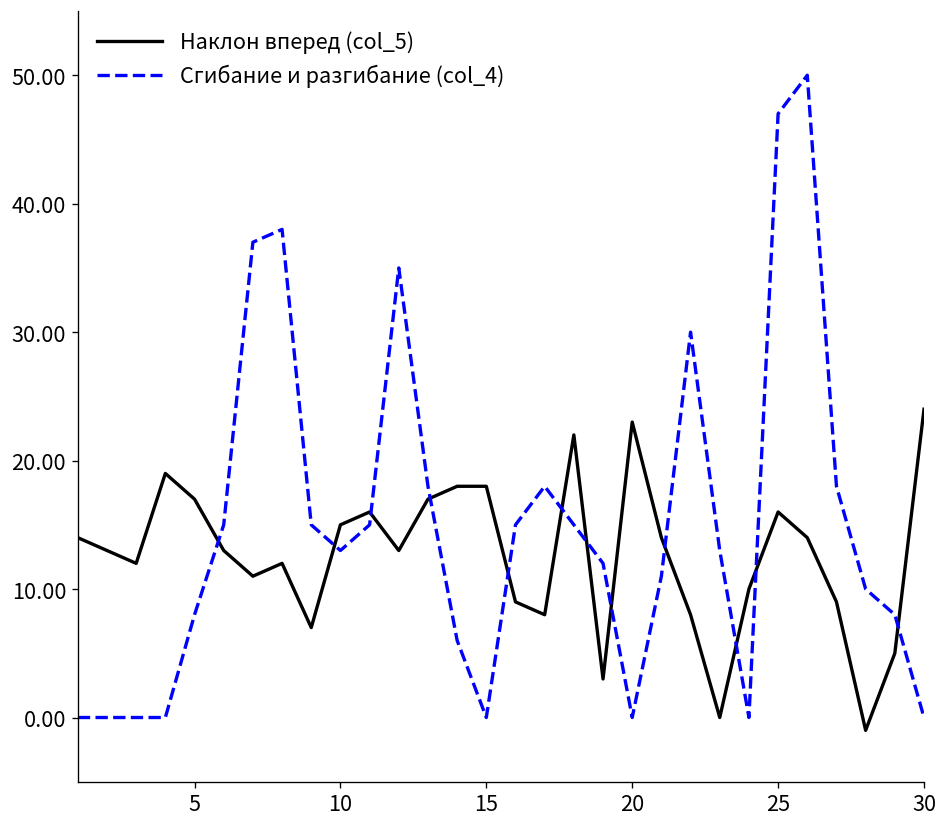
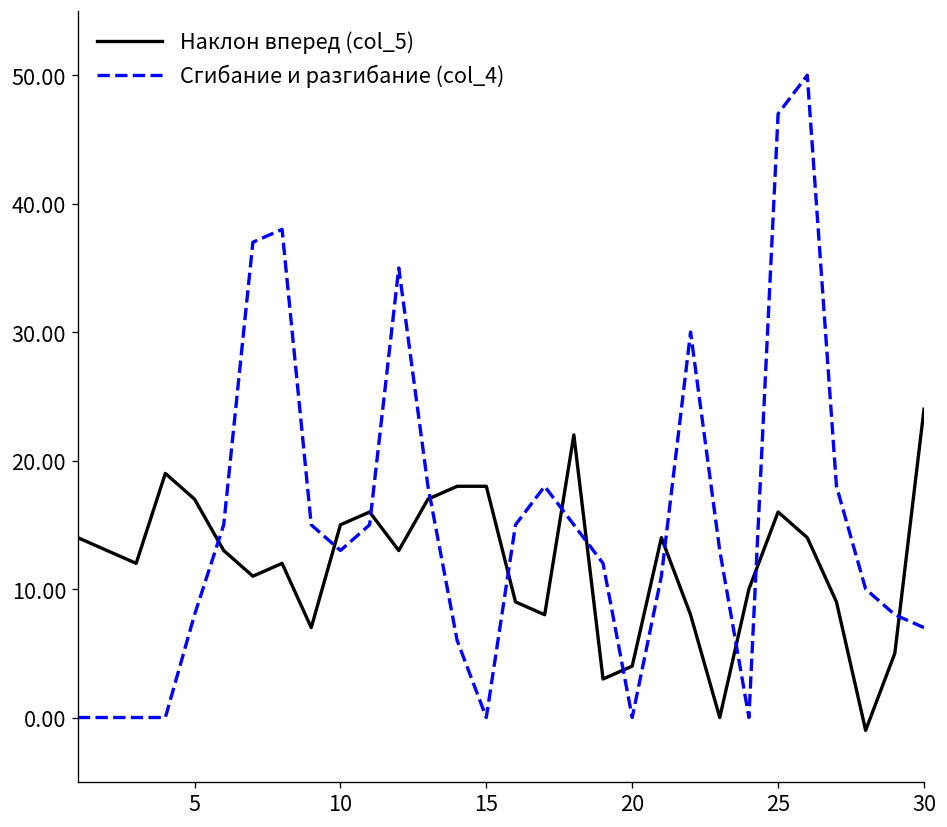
  {
    "Наклон вперед (col_5)": {
      "5": 17,
      "10": 15,
      "15": 18,
-     "20": 23,
+     "20": 4,
      "25": 16,
      "30": 24
    },
    "Сгибание и разгибание (col_4)": {
      "5": 8,
      "10": 13,
      "15": 0,
      "20": 0,
      "25": 47,
-     "30": 0
+     "30": 7
    }
  }
